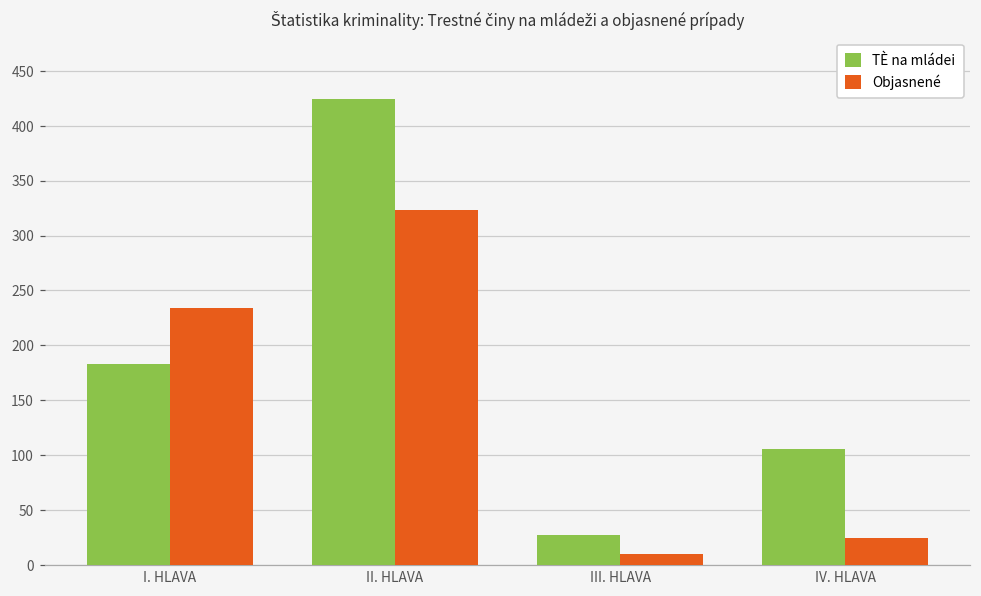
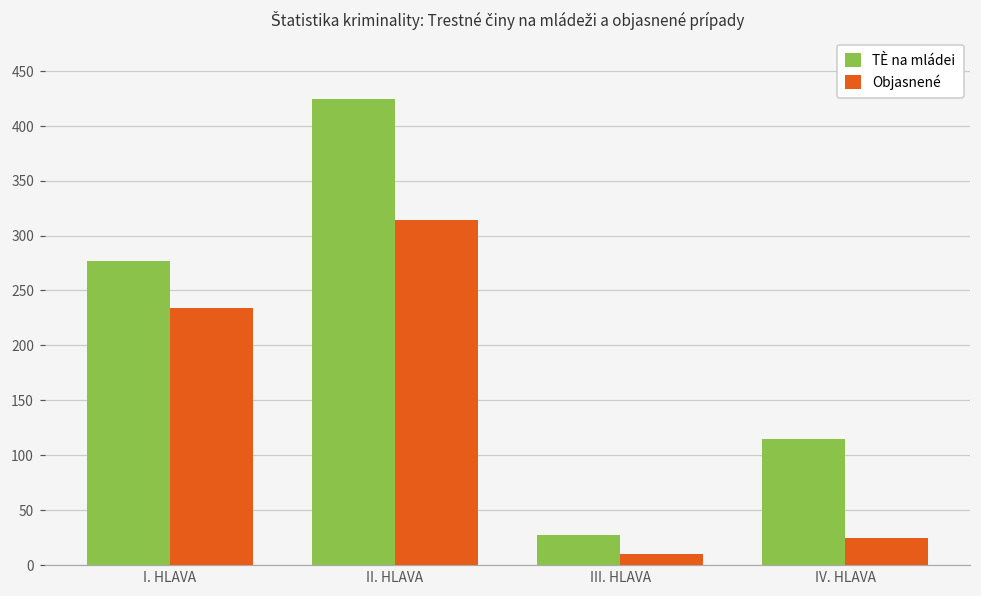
  {
    "TÈ na mládei": {
-     "I. HLAVA": 180,
+     "I. HLAVA": 280,
      "II. HLAVA": 420,
      "III. HLAVA": 30,
-     "IV. HLAVA": 110
+     "IV. HLAVA": 120
    },
    "Objasnené": {
      "I. HLAVA": 230,
-     "II. HLAVA": 320,
+     "II. HLAVA": 310,
      "III. HLAVA": 10,
      "IV. HLAVA": 30
    }
  }
